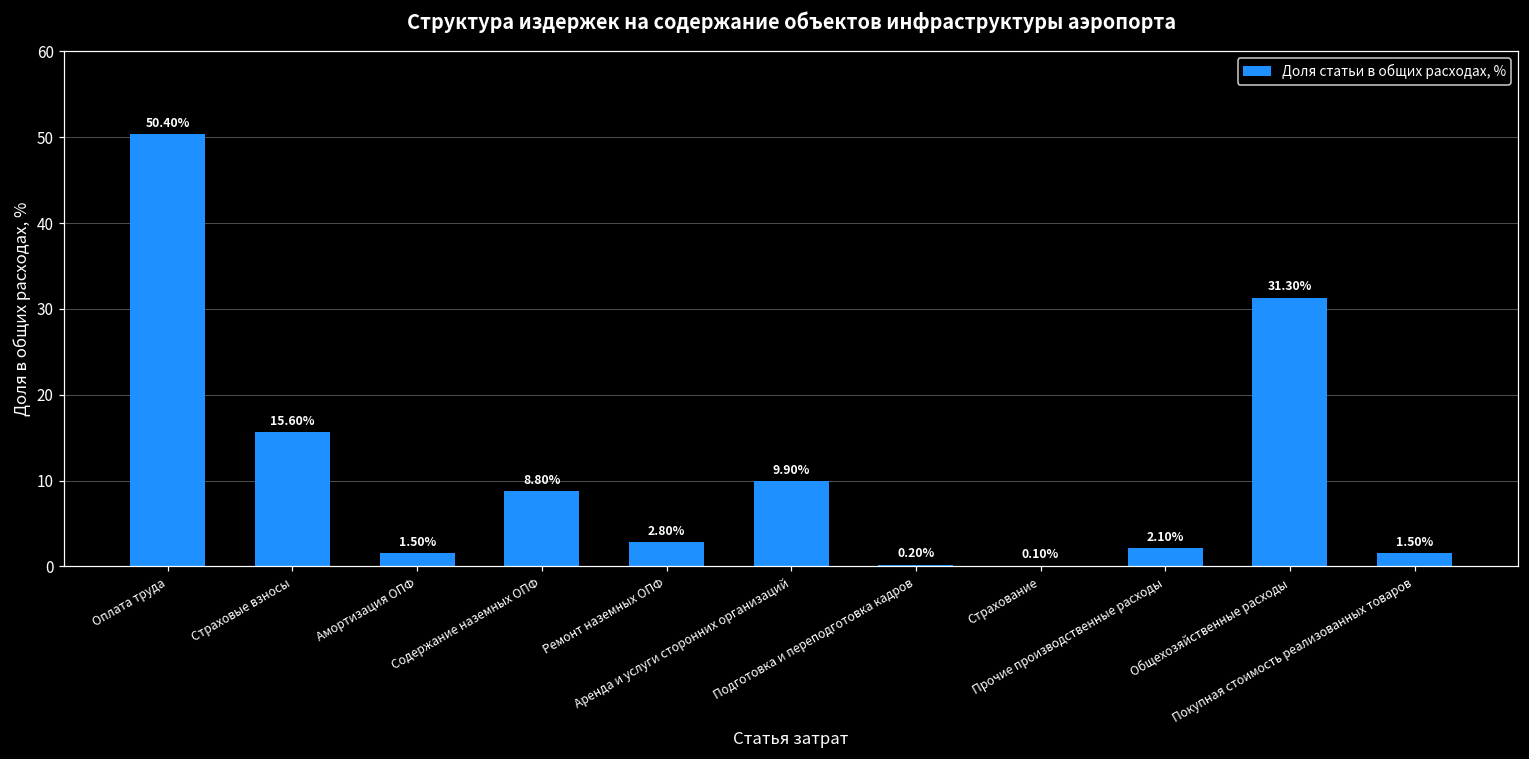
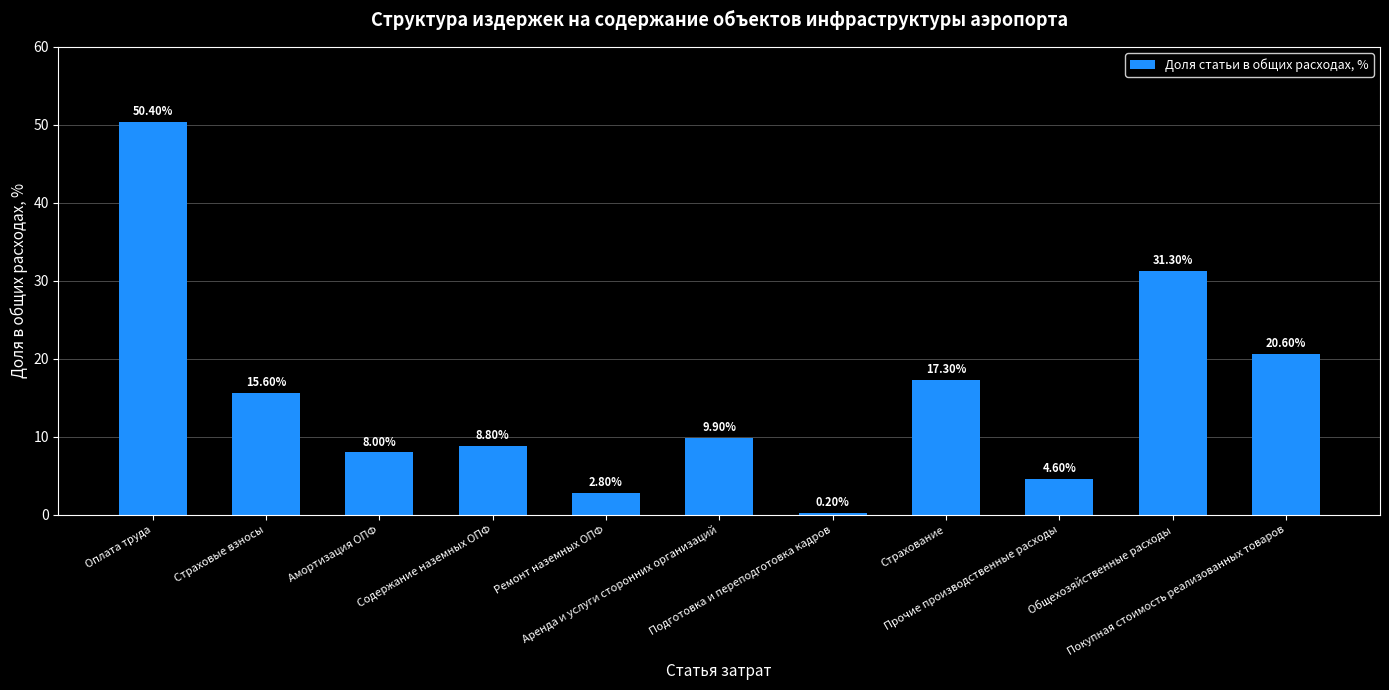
  {
    "Оплата труда": "50.40%",
    "Страховые взносы": "15.60%",
-   "Амортизация ОПФ": "1.50%",
+   "Амортизация ОПФ": "8.00%",
    "Содержание наземных ОПФ": "8.80%",
    "Ремонт наземных ОПФ": "2.80%",
    "Аренда и услуги сторонних организаций": "9.90%",
    "Подготовка и переподготовка кадров": "0.20%",
-   "Страхование": "0.10%",
-   "Прочие производственные расходы": "2.10%",
+   "Страхование": "17.30%",
+   "Прочие производственные расходы": "4.60%",
    "Общехозяйственные расходы": "31.30%",
-   "Покупная стоимость реализованных товаров": "1.50%"
+   "Покупная стоимость реализованных товаров": "20.60%"
  }
